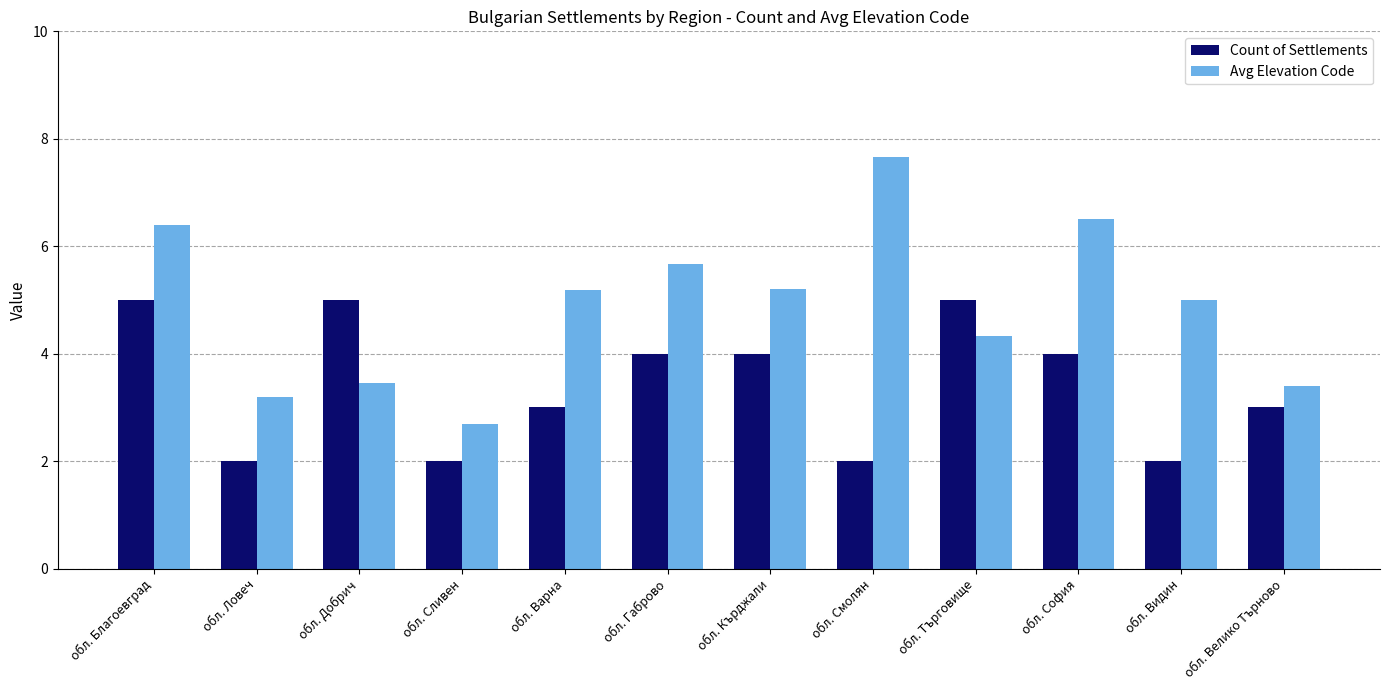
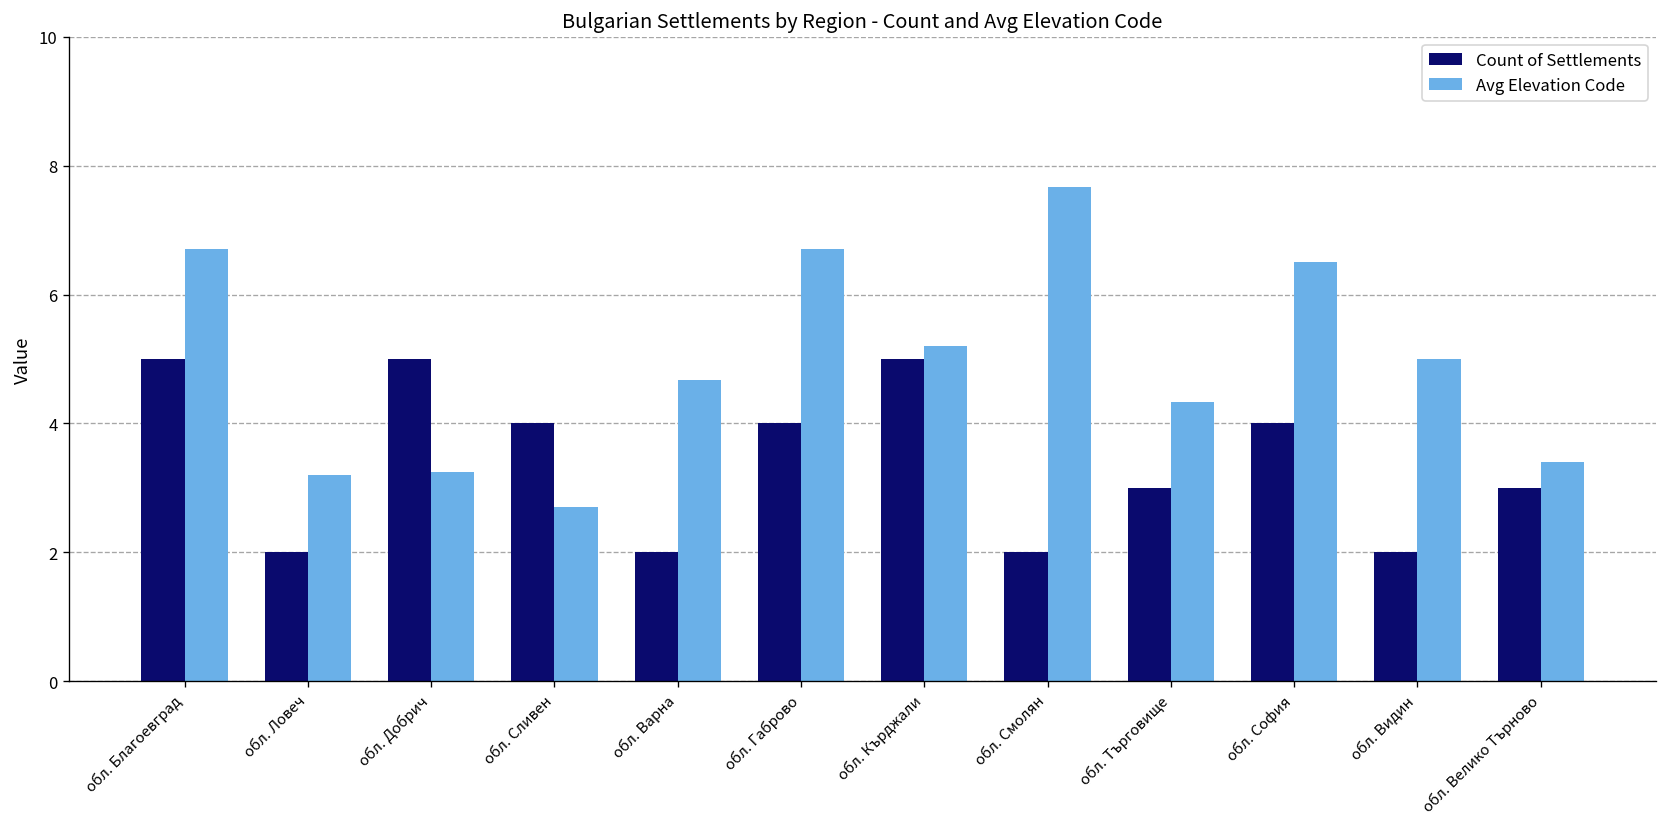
  {
    "Count of Settlements": {
      "обл. Благоевград": 5,
      "обл. Ловеч": 2,
      "обл. Добрич": 5,
-     "обл. Сливен": 2,
-     "обл. Варна": 3,
+     "обл. Сливен": 4,
+     "обл. Варна": 2,
      "обл. Габрово": 4,
-     "обл. Кърджали": 4,
+     "обл. Кърджали": 5,
      "обл. Смолян": 2,
-     "обл. Търговище": 5,
+     "обл. Търговище": 3,
      "обл. София": 4,
      "обл. Видин": 2,
      "обл. Велико Търново": 3
    },
    "Avg Elevation Code": {
-     "обл. Благоевград": 6.4,
+     "обл. Благоевград": 6.7,
      "обл. Ловеч": 3.2,
-     "обл. Добрич": 3.5,
+     "обл. Добрич": 3.3,
      "обл. Сливен": 2.7,
-     "обл. Варна": 5.2,
-     "обл. Габрово": 5.7,
+     "обл. Варна": 4.7,
+     "обл. Габрово": 6.7,
      "обл. Кърджали": 5.2,
      "обл. Смолян": 7.7,
      "обл. Търговище": 4.3,
      "обл. София": 6.5,
      "обл. Видин": 5.0,
      "обл. Велико Търново": 3.4
    }
  }
